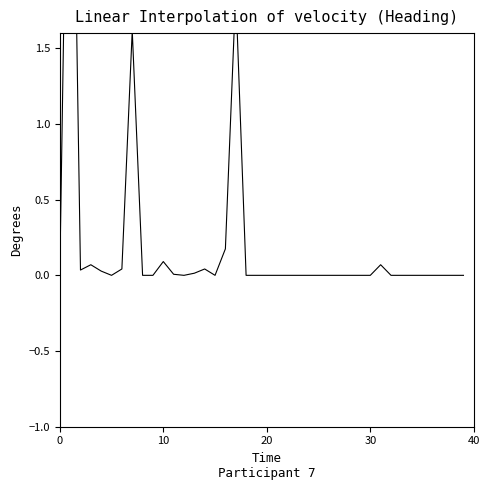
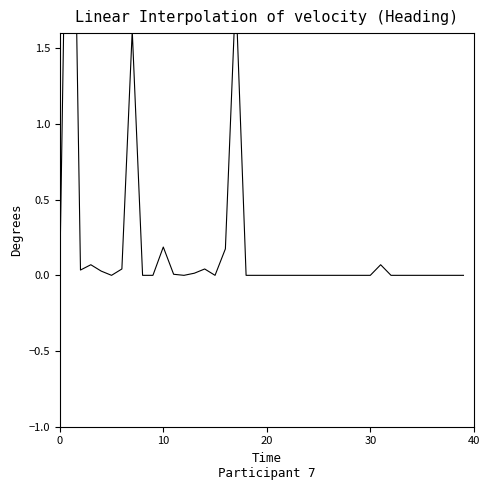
  {
    "0": 0.00,
-   "10": 0.09,
+   "10": 0.19,
    "20": 0.00,
    "30": 0.00
  }
